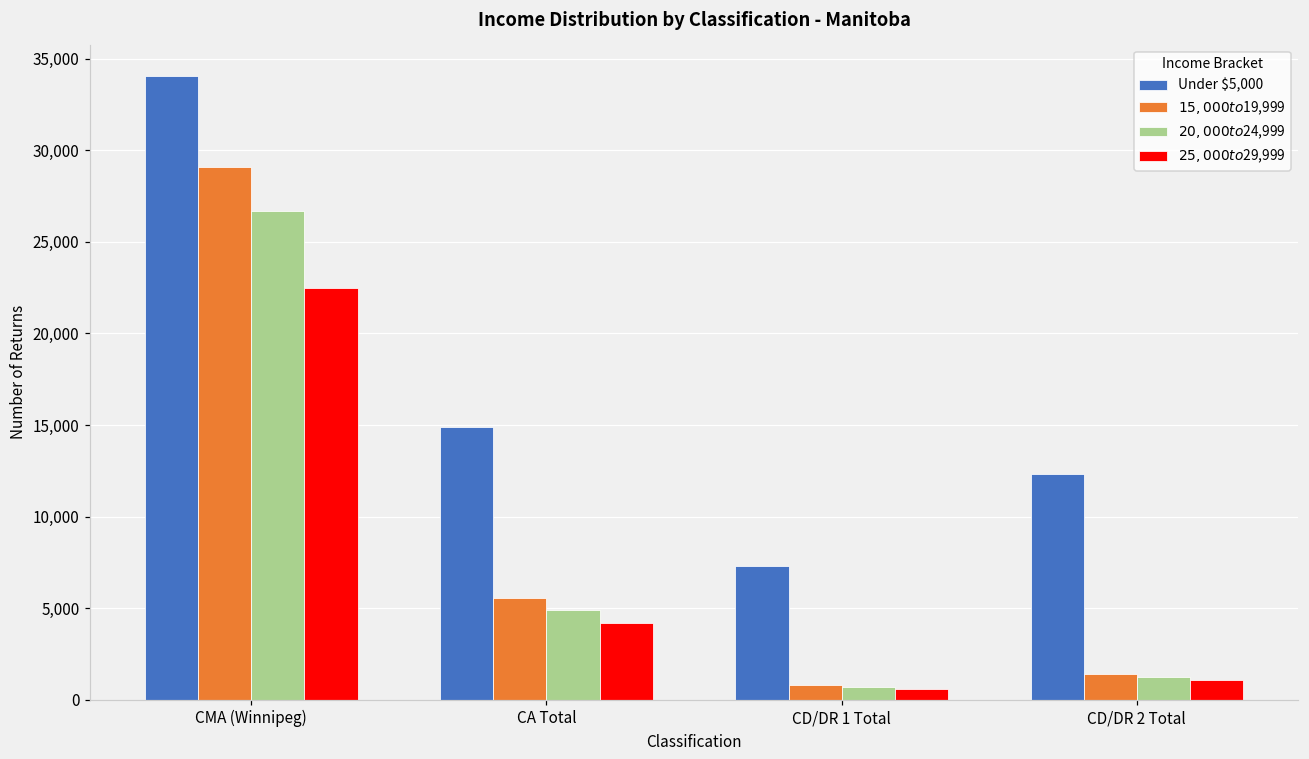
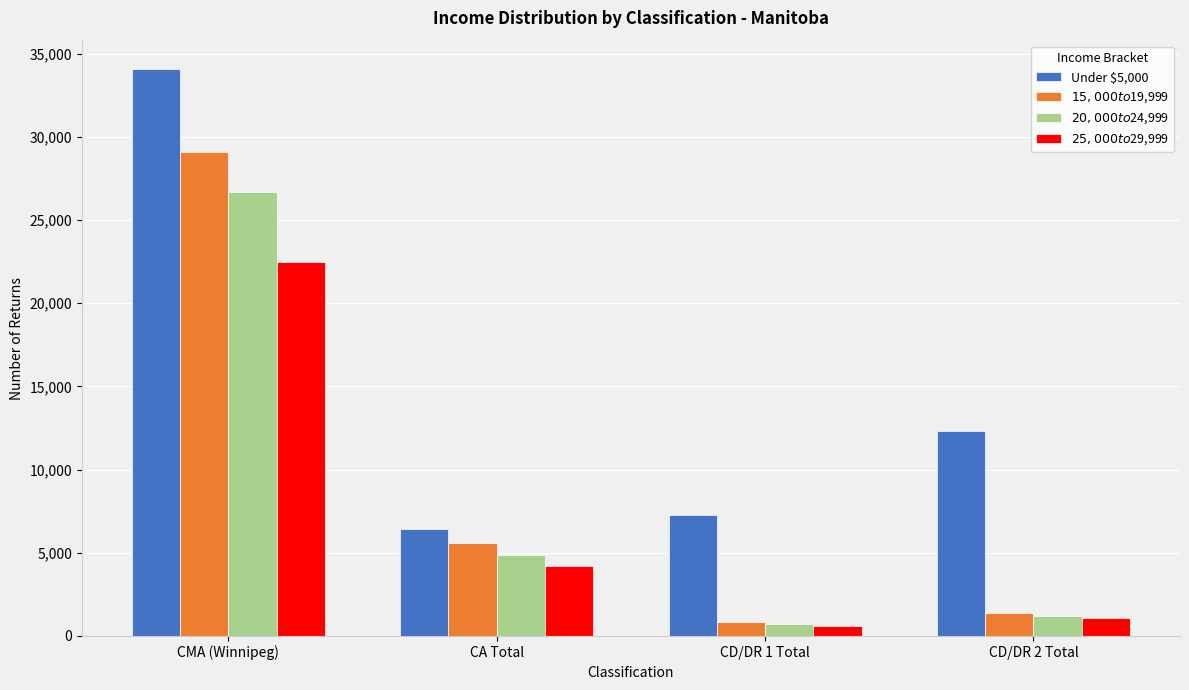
  {
    "Under $5,000": {
      "CMA (Winnipeg)": "34,100",
-     "CA Total": "14,900",
+     "CA Total": "6,500",
      "CD/DR 1 Total": "7,300",
      "CD/DR 2 Total": "12,300"
    }
  }
